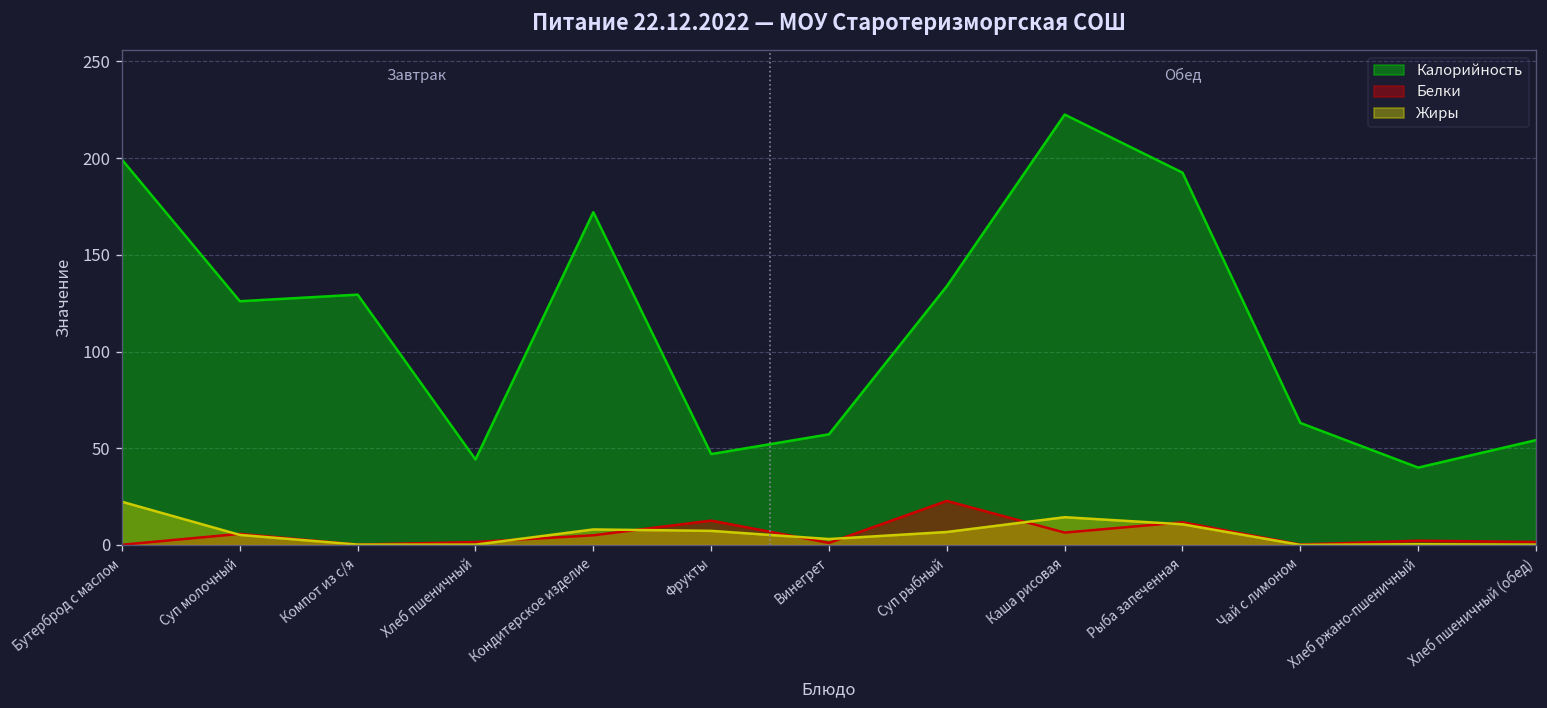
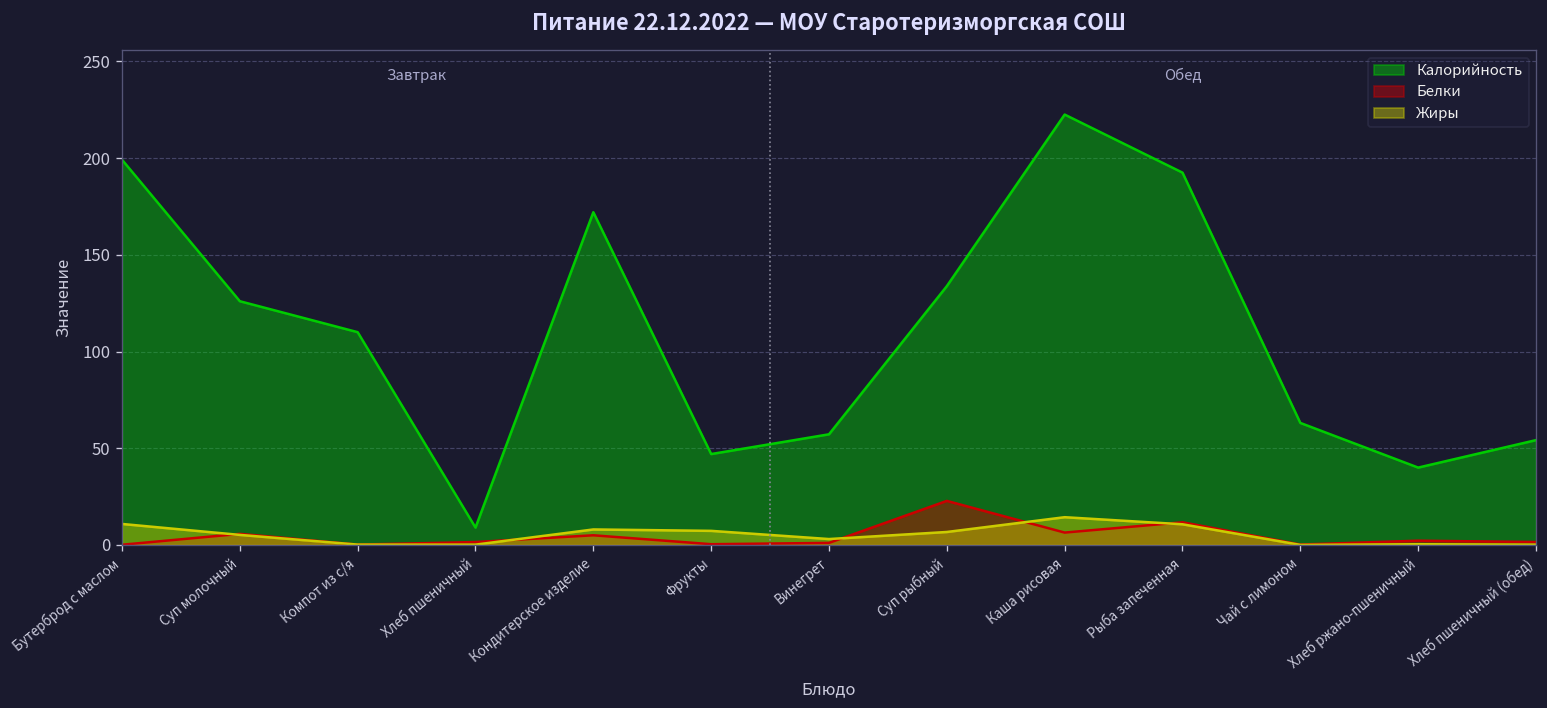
  {
    "Калорийность": {
      "Бутерброд с маслом": 199,
      "Суп молочный": 126,
-     "Компот из с/я": 129,
-     "Хлеб пшеничный": 44,
+     "Компот из с/я": 110,
+     "Хлеб пшеничный": 9,
      "Кондитерское изделие": 172,
      "Фрукты": 47,
      "Винегрет": 57,
      "Суп рыбный": 134,
      "Каша рисовая": 222,
      "Рыба запеченная": 192,
      "Чай с лимоном": 63,
      "Хлеб ржано-пшеничный": 40,
      "Хлеб пшеничный (обед)": 54
    },
    "Белки": {
      "Бутерброд с маслом": 0,
      "Кондитерское изделие": 5,
-     "Фрукты": 13,
+     "Фрукты": 0,
      "Винегрет": 1,
      "Суп рыбный": 23,
      "Каша рисовая": 6,
      "Хлеб ржано-пшеничный": 2
    },
    "Жиры": {
-     "Бутерброд с маслом": 22,
+     "Бутерброд с маслом": 11,
      "Кондитерское изделие": 8,
      "Фрукты": 7,
      "Винегрет": 3,
      "Суп рыбный": 7,
      "Каша рисовая": 14,
      "Хлеб ржано-пшеничный": 0
    }
  }
